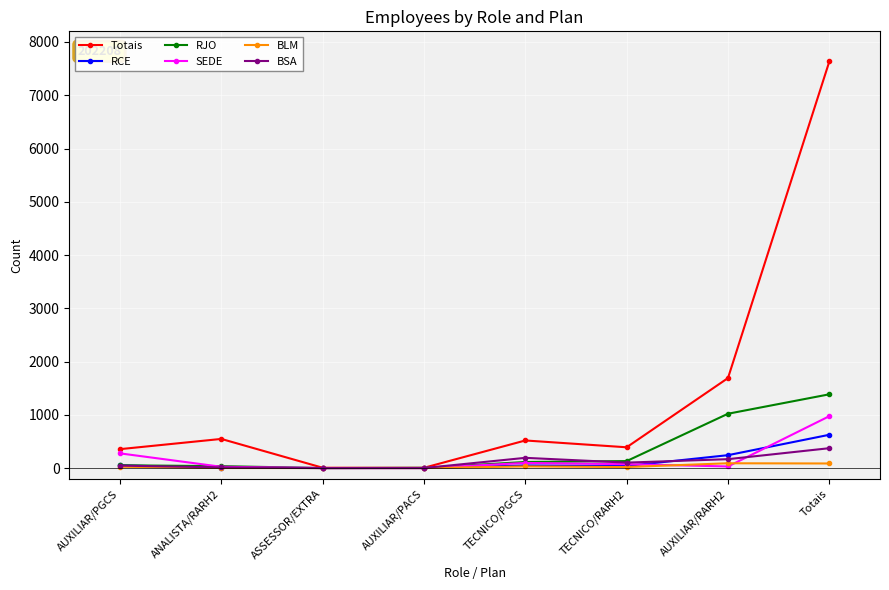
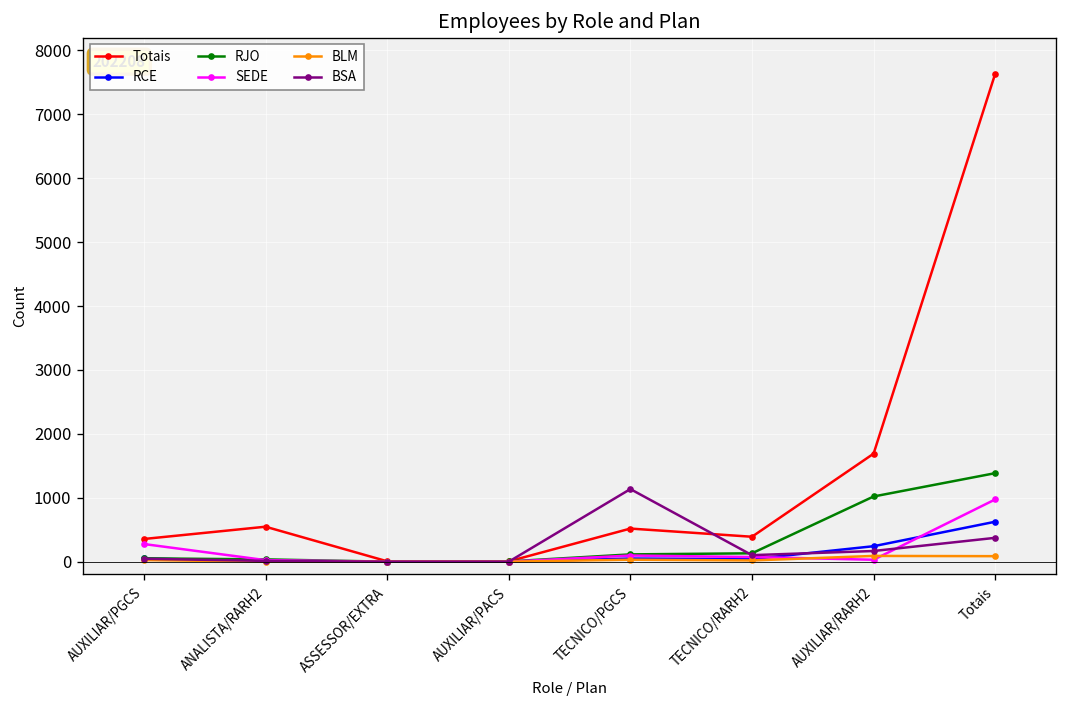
  {
    "Totais": {
      "AUXILIAR/PGCS": 400,
      "ANALISTA/RARH2": 500,
      "TECNICO/PGCS": 500,
      "TECNICO/RARH2": 400,
      "AUXILIAR/RARH2": 1700,
      "Totais": 7600
    },
    "RCE": {
      "AUXILIAR/RARH2": 200,
      "Totais": 600
    },
    "RJO": {
      "AUXILIAR/RARH2": 1000,
      "Totais": 1400
    },
    "SEDE": {
      "AUXILIAR/PGCS": 300,
      "AUXILIAR/RARH2": 0,
      "Totais": 1000
    },
    "BLM": {
      "AUXILIAR/RARH2": 100,
      "Totais": 100
    },
    "BSA": {
-     "TECNICO/PGCS": 200,
+     "TECNICO/PGCS": 1100,
      "AUXILIAR/RARH2": 200,
      "Totais": 400
    }
  }
